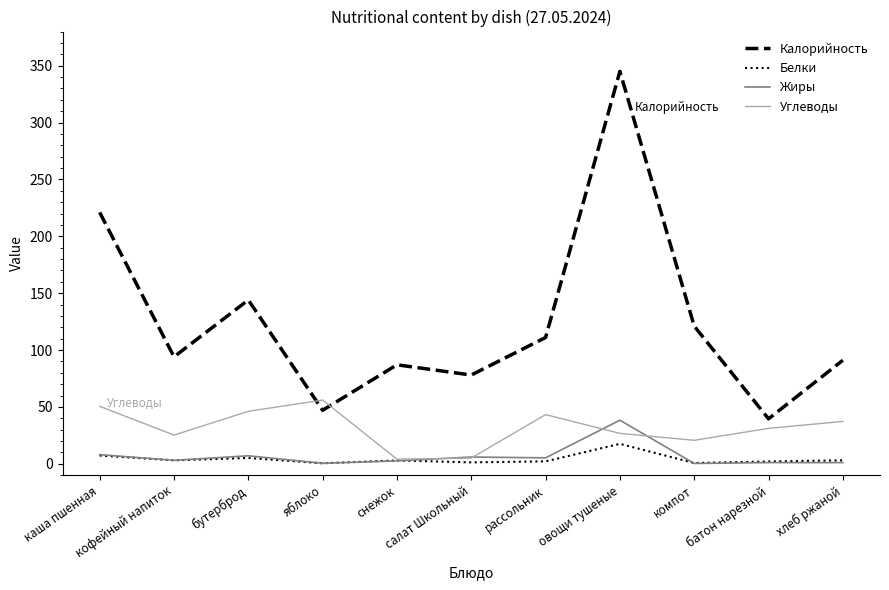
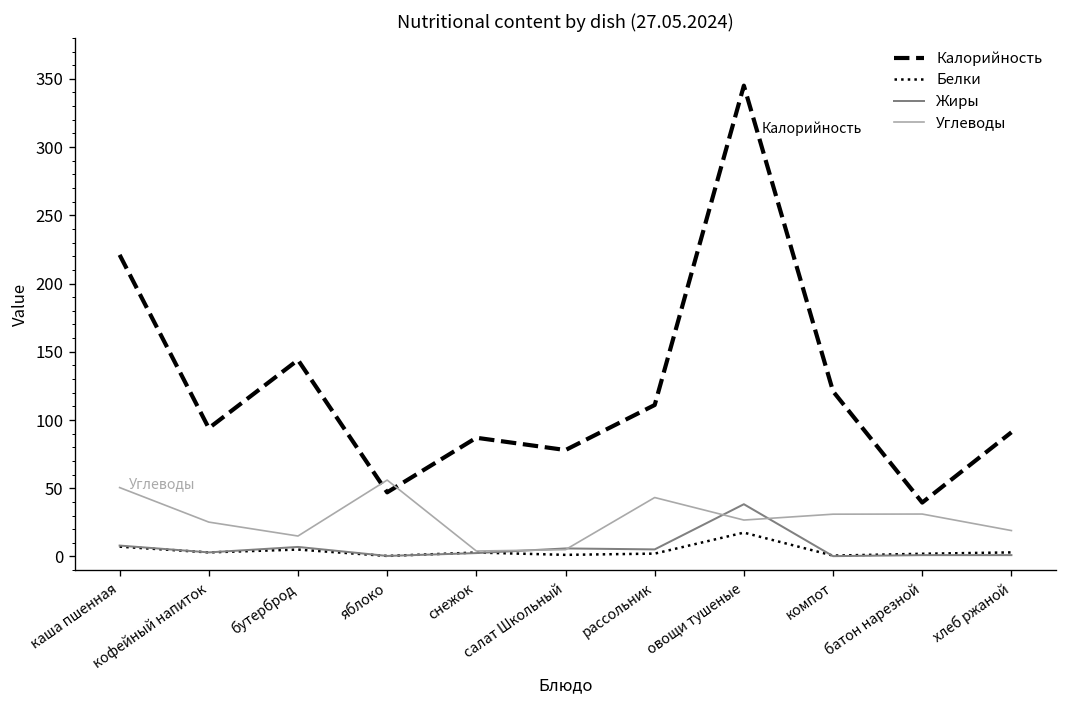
  {
    "Жиры": {
      "рассольник": 5,
      "овощи тушеные": 38
    },
    "Углеводы": {
      "каша пшенная": 51,
      "кофейный напиток": 25,
-     "бутерброд": 46,
+     "бутерброд": 15,
      "яблоко": 56,
      "рассольник": 43,
      "овощи тушеные": 27,
-     "компот": 21,
+     "компот": 31,
      "батон нарезной": 31,
-     "хлеб ржаной": 37
+     "хлеб ржаной": 19
    }
  }
